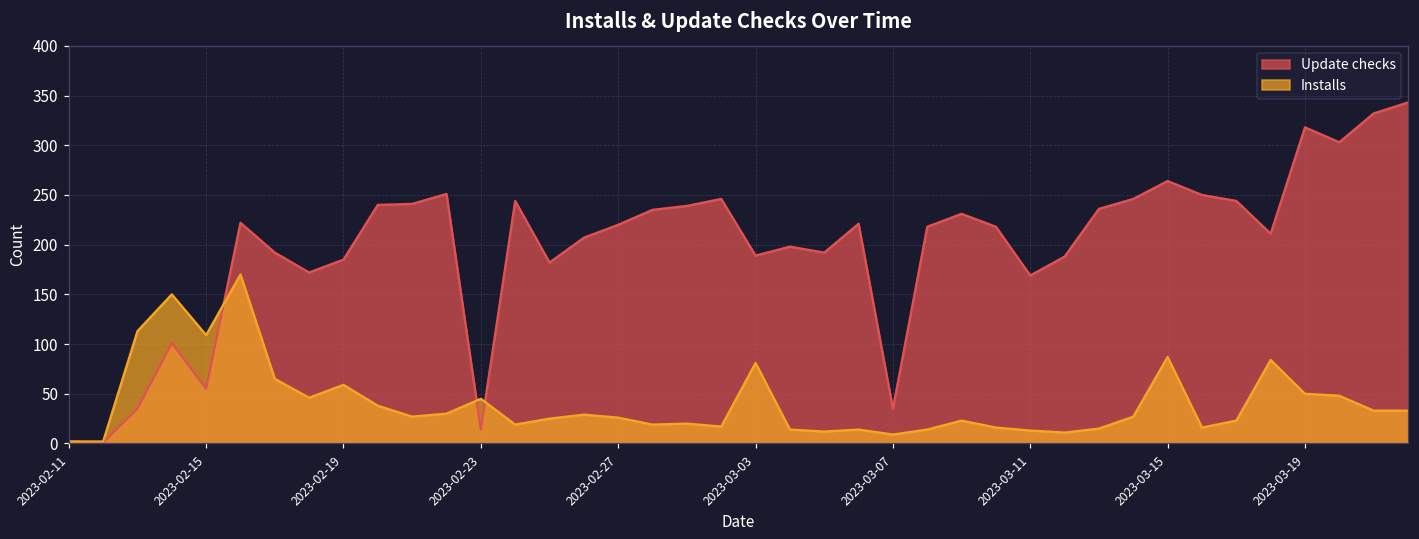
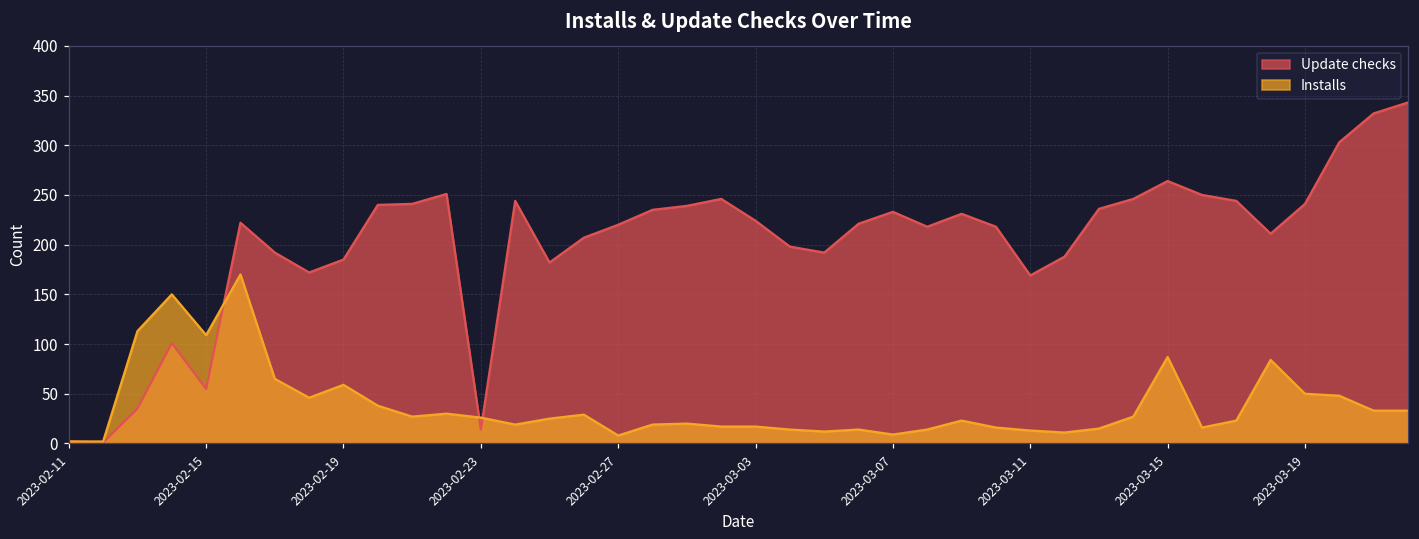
  {
    "Update checks": {
      "2023-02-15": 60,
      "2023-02-19": 190,
      "2023-02-23": 10,
      "2023-02-27": 220,
-     "2023-03-03": 190,
-     "2023-03-07": 40,
+     "2023-03-03": 220,
+     "2023-03-07": 230,
      "2023-03-11": 170,
      "2023-03-15": 260,
-     "2023-03-19": 320
+     "2023-03-19": 240
    },
    "Installs": {
      "2023-02-15": 110,
      "2023-02-19": 60,
-     "2023-02-23": 50,
-     "2023-02-27": 30,
-     "2023-03-03": 80,
+     "2023-02-23": 30,
+     "2023-02-27": 10,
+     "2023-03-03": 20,
      "2023-03-07": 10,
      "2023-03-11": 10,
      "2023-03-15": 90,
      "2023-03-19": 50
    }
  }
